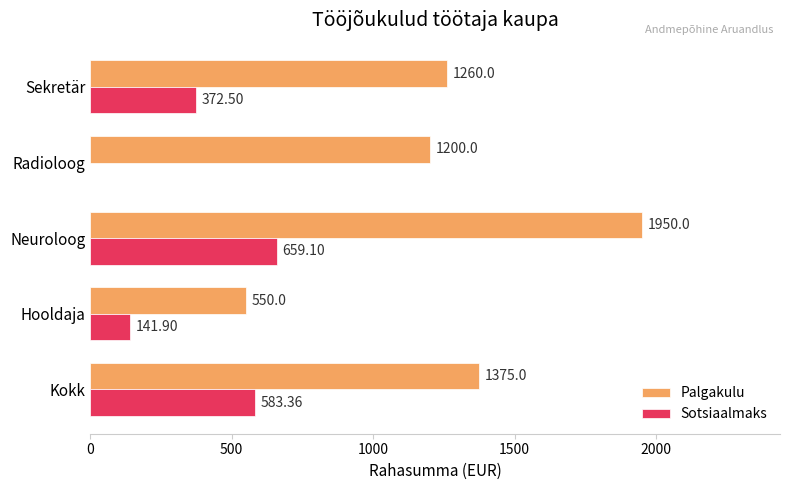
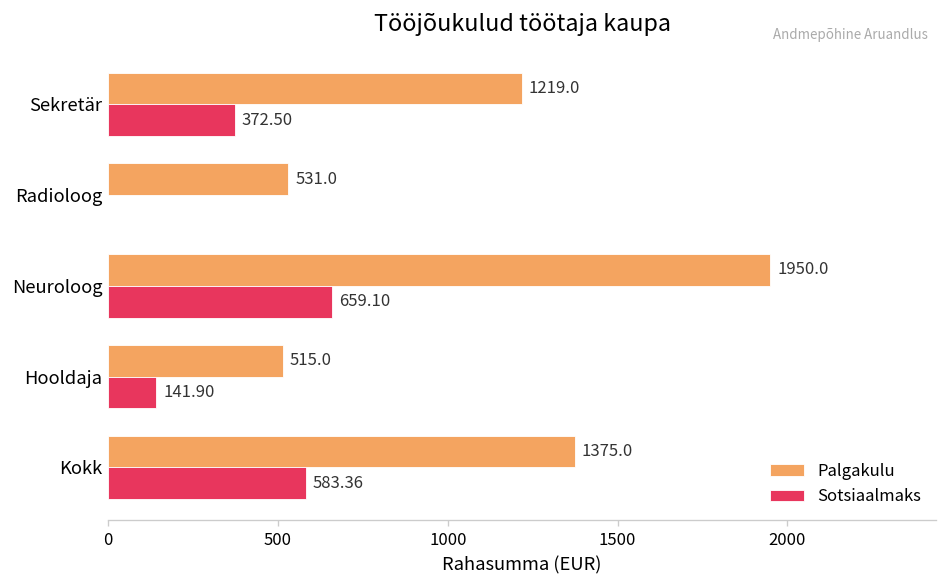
  {
    "Palgakulu": {
-     "Sekretär": 1260.0,
-     "Radioloog": 1200.0,
+     "Sekretär": 1219.0,
+     "Radioloog": 531.0,
      "Neuroloog": 1950.0,
-     "Hooldaja": 550.0,
+     "Hooldaja": 515.0,
      "Kokk": 1375.0
    },
    "Sotsiaalmaks": {
      "Sekretär": 372.50,
      "Neuroloog": 659.10,
      "Hooldaja": 141.90,
      "Kokk": 583.36
    }
  }
